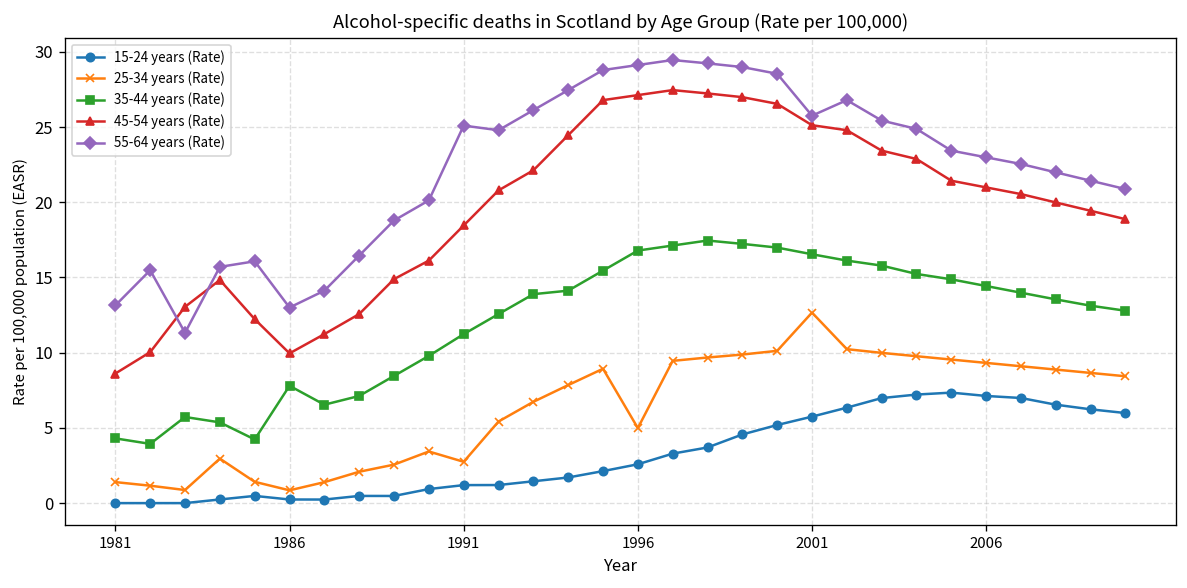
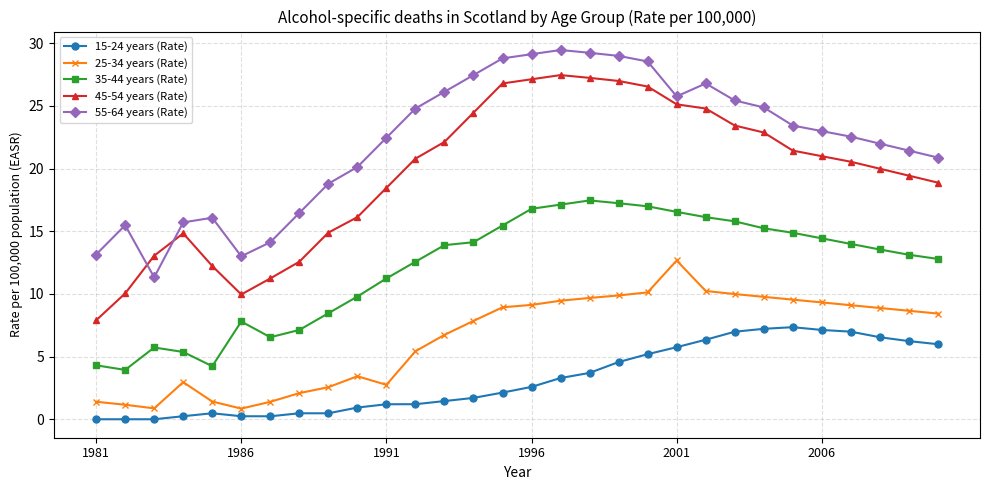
  {
    "15-24 years (Rate)": {
      "1981": 0.0,
      "1986": 0.2,
      "1991": 1.2,
      "1996": 2.6,
      "2001": 5.7,
      "2006": 7.1
    },
    "25-34 years (Rate)": {
      "1981": 1.4,
      "1986": 0.8,
      "1991": 2.7,
-     "1996": 5.0,
+     "1996": 9.1,
      "2001": 12.7,
      "2006": 9.3
    },
    "35-44 years (Rate)": {
      "1981": 4.3,
      "1986": 7.8,
      "1991": 11.2,
      "1996": 16.8,
      "2001": 16.5,
      "2006": 14.4
    },
    "45-54 years (Rate)": {
-     "1981": 8.6,
+     "1981": 7.9,
      "1986": 10.0,
      "1991": 18.5,
      "1996": 27.1,
      "2001": 25.1,
      "2006": 21.0
    },
    "55-64 years (Rate)": {
      "1981": 13.1,
      "1986": 13.0,
-     "1991": 25.1,
+     "1991": 22.5,
      "1996": 29.1,
      "2001": 25.8,
      "2006": 23.0
    }
  }
